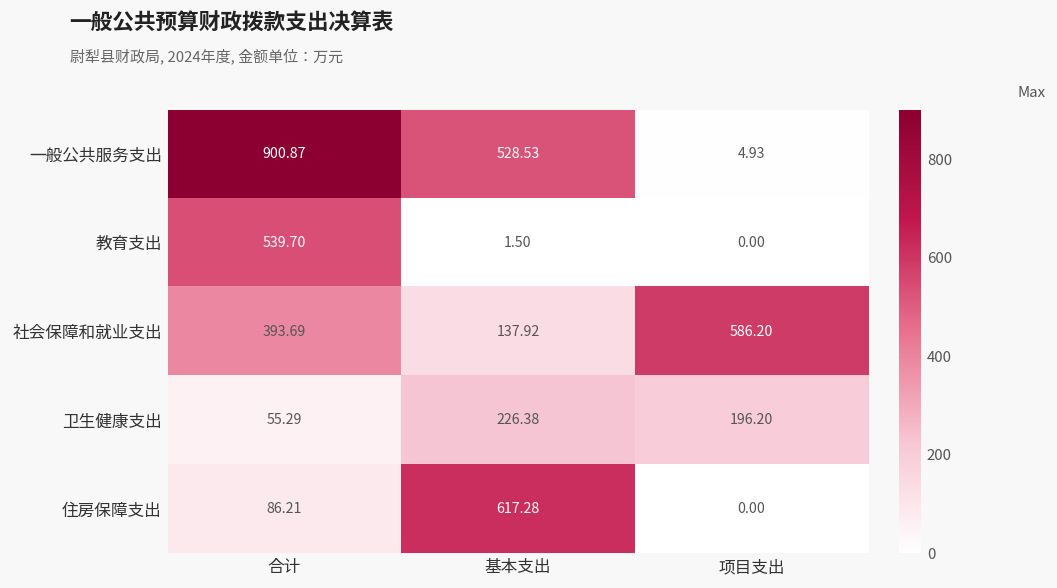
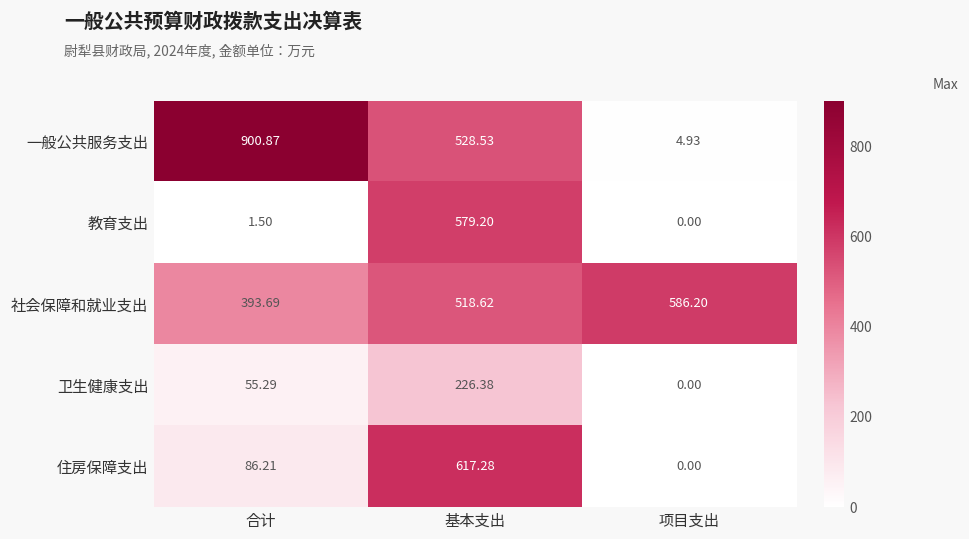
  {
    "一般公共服务支出": {
      "合计": 900.87,
      "基本支出": 528.53,
      "项目支出": 4.93
    },
    "教育支出": {
-     "合计": 539.70,
-     "基本支出": 1.50,
+     "合计": 1.50,
+     "基本支出": 579.20,
      "项目支出": 0.00
    },
    "社会保障和就业支出": {
      "合计": 393.69,
-     "基本支出": 137.92,
+     "基本支出": 518.62,
      "项目支出": 586.20
    },
    "卫生健康支出": {
      "合计": 55.29,
      "基本支出": 226.38,
-     "项目支出": 196.20
+     "项目支出": 0.00
    },
    "住房保障支出": {
      "合计": 86.21,
      "基本支出": 617.28,
      "项目支出": 0.00
    }
  }
